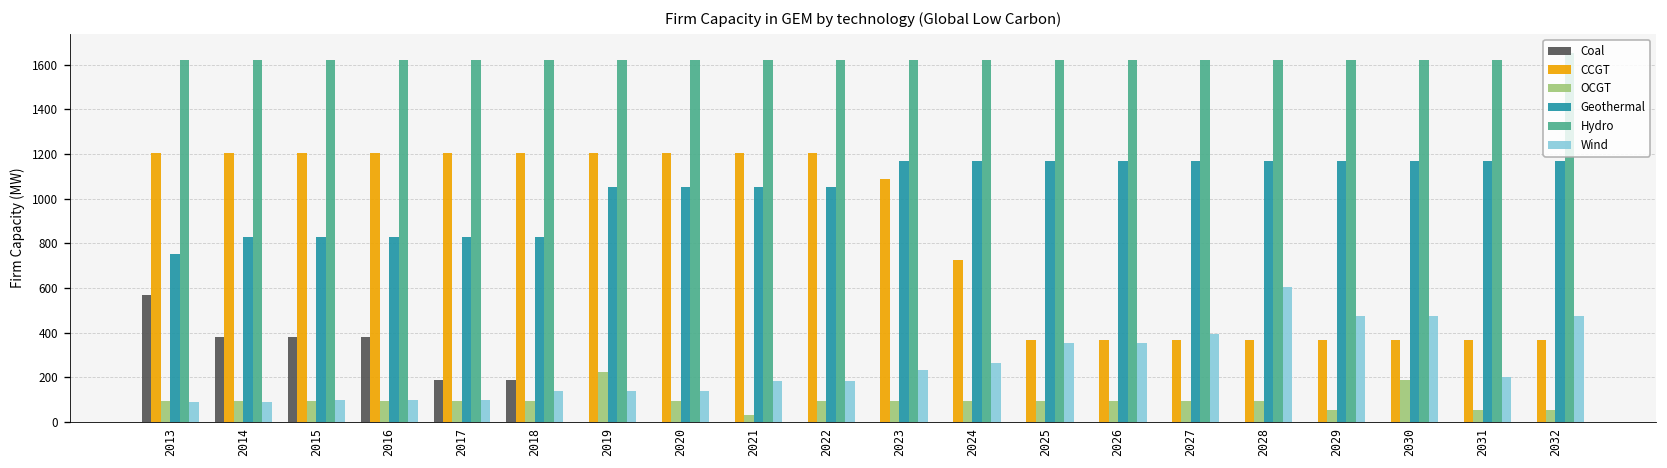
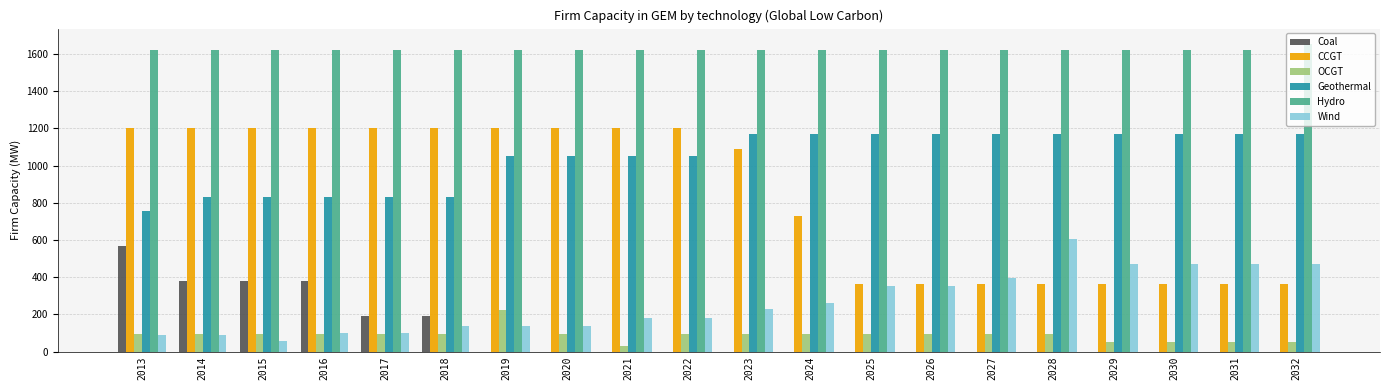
  {
    "Coal": {
      "2013": 570,
      "2014": 380,
      "2015": 380,
      "2016": 380,
      "2017": 190,
      "2018": 190,
      "2019": 0,
      "2020": 0,
      "2021": 0,
      "2022": 0,
      "2023": 0,
      "2024": 0,
      "2025": 0,
      "2026": 0,
      "2027": 0,
      "2028": 0,
      "2029": 0,
      "2030": 0,
      "2031": 0,
      "2032": 0
    },
    "CCGT": {
      "2013": 1200,
      "2014": 1200,
      "2015": 1200,
      "2016": 1200,
      "2017": 1200,
      "2018": 1200,
      "2019": 1200,
      "2020": 1200,
      "2021": 1200,
      "2022": 1200,
      "2023": 1090,
      "2024": 730,
      "2025": 370,
      "2026": 370,
      "2027": 370,
      "2028": 370,
      "2029": 370,
      "2030": 370,
      "2031": 370,
      "2032": 370
    },
    "OCGT": {
      "2013": 90,
      "2014": 90,
      "2015": 90,
      "2016": 90,
      "2017": 90,
      "2018": 90,
      "2019": 230,
      "2020": 90,
      "2021": 30,
      "2022": 90,
      "2023": 90,
      "2024": 90,
      "2025": 90,
      "2026": 90,
      "2027": 90,
      "2028": 90,
      "2029": 50,
-     "2030": 190,
+     "2030": 50,
      "2031": 50,
      "2032": 50
    },
    "Wind": {
      "2013": 90,
      "2014": 90,
-     "2015": 100,
+     "2015": 50,
      "2016": 100,
      "2017": 100,
      "2018": 140,
      "2019": 140,
      "2020": 140,
      "2021": 180,
      "2022": 180,
      "2023": 230,
      "2024": 260,
      "2025": 350,
      "2026": 350,
      "2027": 390,
      "2028": 610,
      "2029": 470,
      "2030": 470,
-     "2031": 200,
+     "2031": 470,
      "2032": 470
    }
  }
